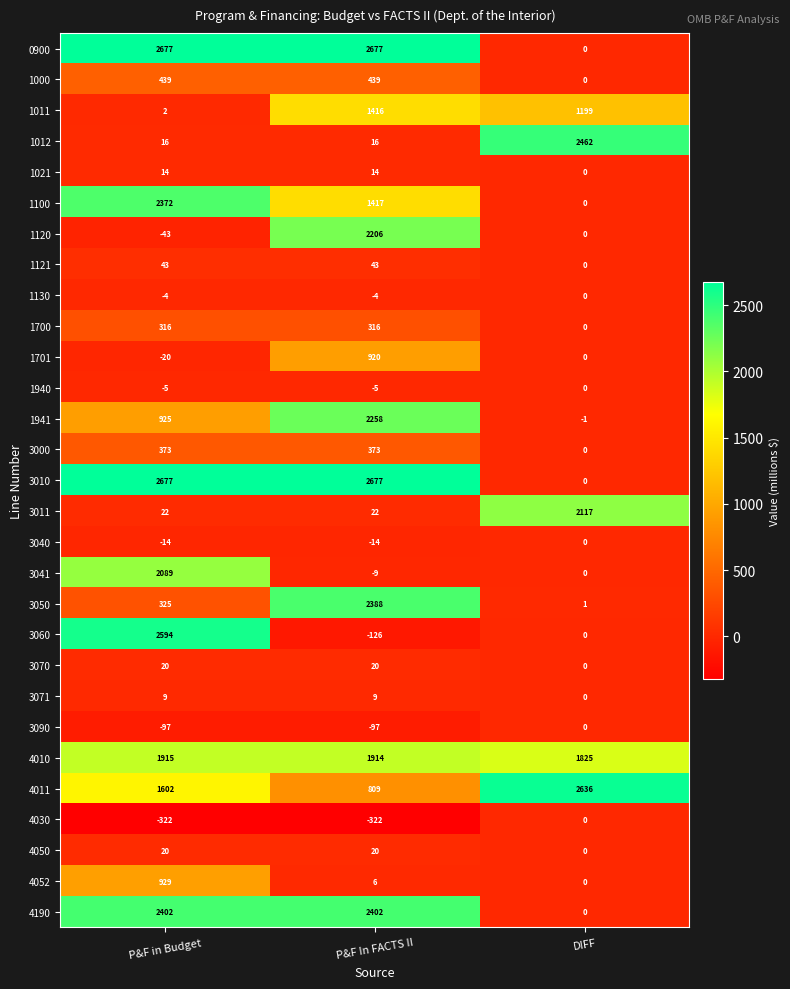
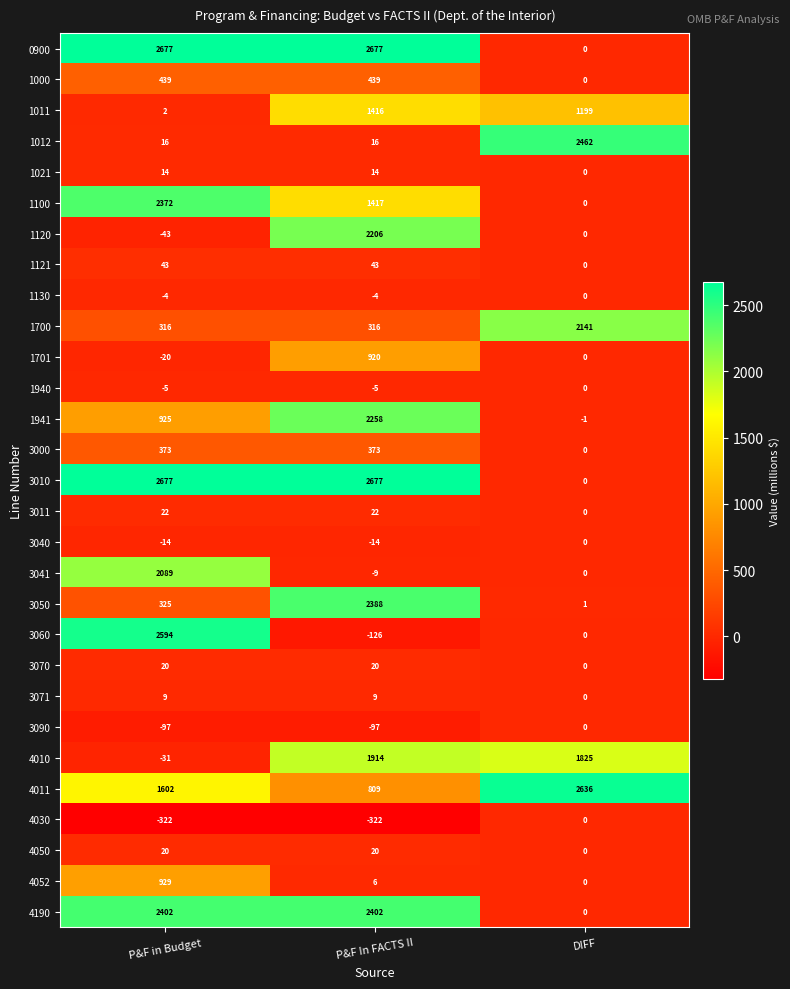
  {
    "0900": {
      "P&F in Budget": 2677,
      "P&F In FACTS II": 2677,
      "DIFF": 0
    },
    "1000": {
      "P&F in Budget": 439,
      "P&F In FACTS II": 439,
      "DIFF": 0
    },
    "1011": {
      "P&F in Budget": 2,
      "P&F In FACTS II": 1416,
      "DIFF": 1199
    },
    "1012": {
      "P&F in Budget": 16,
      "P&F In FACTS II": 16,
      "DIFF": 2462
    },
    "1021": {
      "P&F in Budget": 14,
      "P&F In FACTS II": 14,
      "DIFF": 0
    },
    "1100": {
      "P&F in Budget": 2372,
      "P&F In FACTS II": 1417,
      "DIFF": 0
    },
    "1120": {
      "P&F in Budget": -43,
      "P&F In FACTS II": 2206,
      "DIFF": 0
    },
    "1121": {
      "P&F in Budget": 43,
      "P&F In FACTS II": 43,
      "DIFF": 0
    },
    "1130": {
      "P&F in Budget": -4,
      "P&F In FACTS II": -4,
      "DIFF": 0
    },
    "1700": {
      "P&F in Budget": 316,
      "P&F In FACTS II": 316,
-     "DIFF": 0
+     "DIFF": 2141
    },
    "1701": {
      "P&F in Budget": -20,
      "P&F In FACTS II": 920,
      "DIFF": 0
    },
    "1940": {
      "P&F in Budget": -5,
      "P&F In FACTS II": -5,
      "DIFF": 0
    },
    "1941": {
      "P&F in Budget": 925,
      "P&F In FACTS II": 2258,
      "DIFF": -1
    },
    "3000": {
      "P&F in Budget": 373,
      "P&F In FACTS II": 373,
      "DIFF": 0
    },
    "3010": {
      "P&F in Budget": 2677,
      "P&F In FACTS II": 2677,
      "DIFF": 0
    },
    "3011": {
      "P&F in Budget": 22,
      "P&F In FACTS II": 22,
-     "DIFF": 2117
+     "DIFF": 0
    },
    "3040": {
      "P&F in Budget": -14,
      "P&F In FACTS II": -14,
      "DIFF": 0
    },
    "3041": {
      "P&F in Budget": 2089,
      "P&F In FACTS II": -9,
      "DIFF": 0
    },
    "3050": {
      "P&F in Budget": 325,
      "P&F In FACTS II": 2388,
      "DIFF": 1
    },
    "3060": {
      "P&F in Budget": 2594,
      "P&F In FACTS II": -126,
      "DIFF": 0
    },
    "3070": {
      "P&F in Budget": 20,
      "P&F In FACTS II": 20,
      "DIFF": 0
    },
    "3071": {
      "P&F in Budget": 9,
      "P&F In FACTS II": 9,
      "DIFF": 0
    },
    "3090": {
      "P&F in Budget": -97,
      "P&F In FACTS II": -97,
      "DIFF": 0
    },
    "4010": {
-     "P&F in Budget": 1915,
+     "P&F in Budget": -31,
      "P&F In FACTS II": 1914,
      "DIFF": 1825
    },
    "4011": {
      "P&F in Budget": 1602,
      "P&F In FACTS II": 809,
      "DIFF": 2636
    },
    "4030": {
      "P&F in Budget": -322,
      "P&F In FACTS II": -322,
      "DIFF": 0
    },
    "4050": {
      "P&F in Budget": 20,
      "P&F In FACTS II": 20,
      "DIFF": 0
    },
    "4052": {
      "P&F in Budget": 929,
      "P&F In FACTS II": 6,
      "DIFF": 0
    },
    "4190": {
      "P&F in Budget": 2402,
      "P&F In FACTS II": 2402,
      "DIFF": 0
    }
  }
